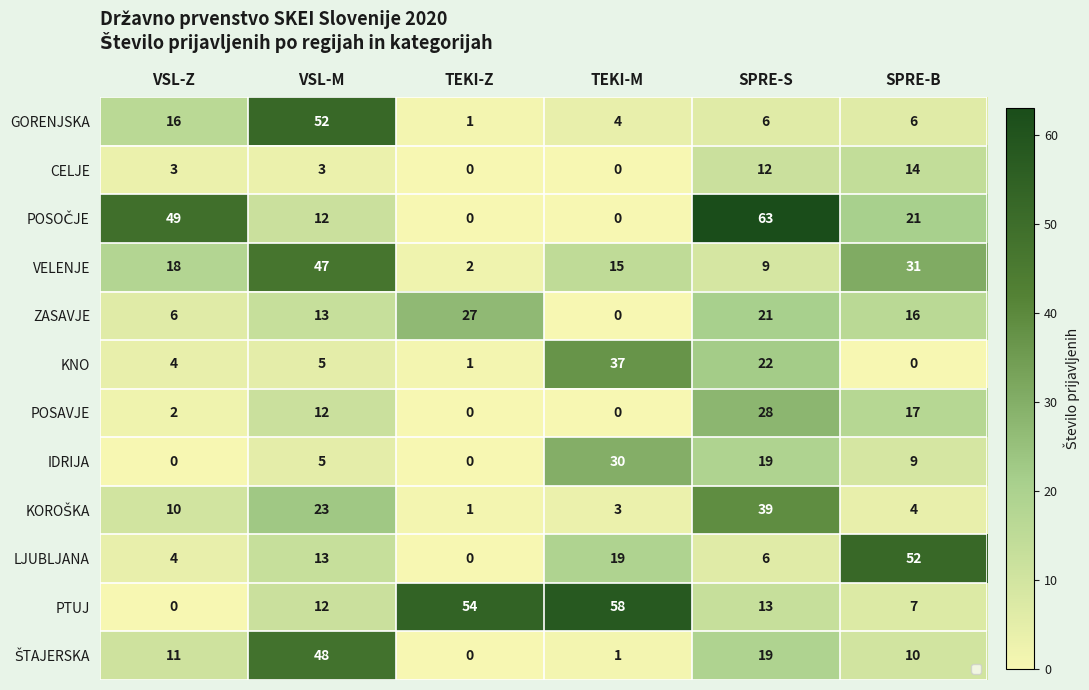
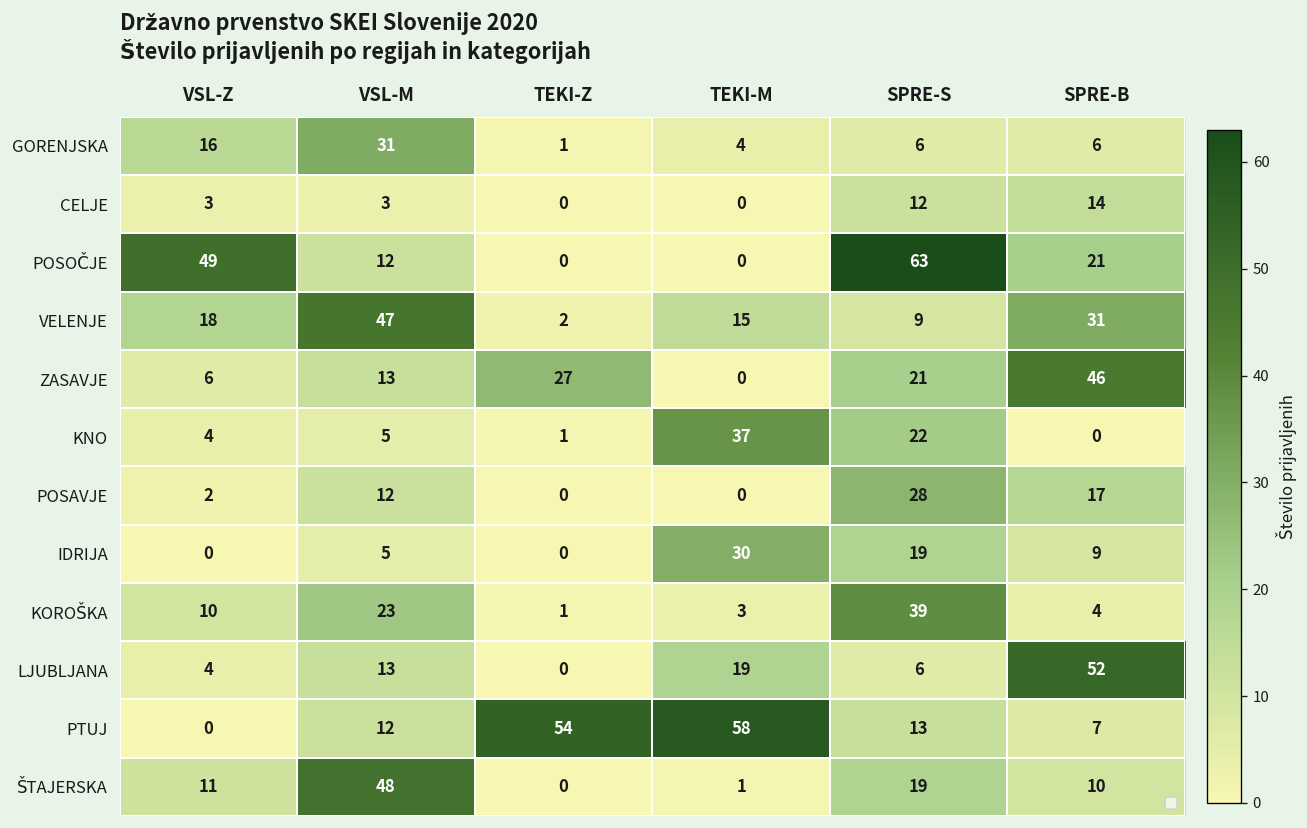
  {
    "GORENJSKA": {
      "VSL-Z": 16,
-     "VSL-M": 52,
+     "VSL-M": 31,
      "TEKI-Z": 1,
      "TEKI-M": 4,
      "SPRE-S": 6,
      "SPRE-B": 6
    },
    "CELJE": {
      "VSL-Z": 3,
      "VSL-M": 3,
      "TEKI-Z": 0,
      "TEKI-M": 0,
      "SPRE-S": 12,
      "SPRE-B": 14
    },
    "POSOČJE": {
      "VSL-Z": 49,
      "VSL-M": 12,
      "TEKI-Z": 0,
      "TEKI-M": 0,
      "SPRE-S": 63,
      "SPRE-B": 21
    },
    "VELENJE": {
      "VSL-Z": 18,
      "VSL-M": 47,
      "TEKI-Z": 2,
      "TEKI-M": 15,
      "SPRE-S": 9,
      "SPRE-B": 31
    },
    "ZASAVJE": {
      "VSL-Z": 6,
      "VSL-M": 13,
      "TEKI-Z": 27,
      "TEKI-M": 0,
      "SPRE-S": 21,
-     "SPRE-B": 16
+     "SPRE-B": 46
    },
    "KNO": {
      "VSL-Z": 4,
      "VSL-M": 5,
      "TEKI-Z": 1,
      "TEKI-M": 37,
      "SPRE-S": 22,
      "SPRE-B": 0
    },
    "POSAVJE": {
      "VSL-Z": 2,
      "VSL-M": 12,
      "TEKI-Z": 0,
      "TEKI-M": 0,
      "SPRE-S": 28,
      "SPRE-B": 17
    },
    "IDRIJA": {
      "VSL-Z": 0,
      "VSL-M": 5,
      "TEKI-Z": 0,
      "TEKI-M": 30,
      "SPRE-S": 19,
      "SPRE-B": 9
    },
    "KOROŠKA": {
      "VSL-Z": 10,
      "VSL-M": 23,
      "TEKI-Z": 1,
      "TEKI-M": 3,
      "SPRE-S": 39,
      "SPRE-B": 4
    },
    "LJUBLJANA": {
      "VSL-Z": 4,
      "VSL-M": 13,
      "TEKI-Z": 0,
      "TEKI-M": 19,
      "SPRE-S": 6,
      "SPRE-B": 52
    },
    "PTUJ": {
      "VSL-Z": 0,
      "VSL-M": 12,
      "TEKI-Z": 54,
      "TEKI-M": 58,
      "SPRE-S": 13,
      "SPRE-B": 7
    },
    "ŠTAJERSKA": {
      "VSL-Z": 11,
      "VSL-M": 48,
      "TEKI-Z": 0,
      "TEKI-M": 1,
      "SPRE-S": 19,
      "SPRE-B": 10
    }
  }
